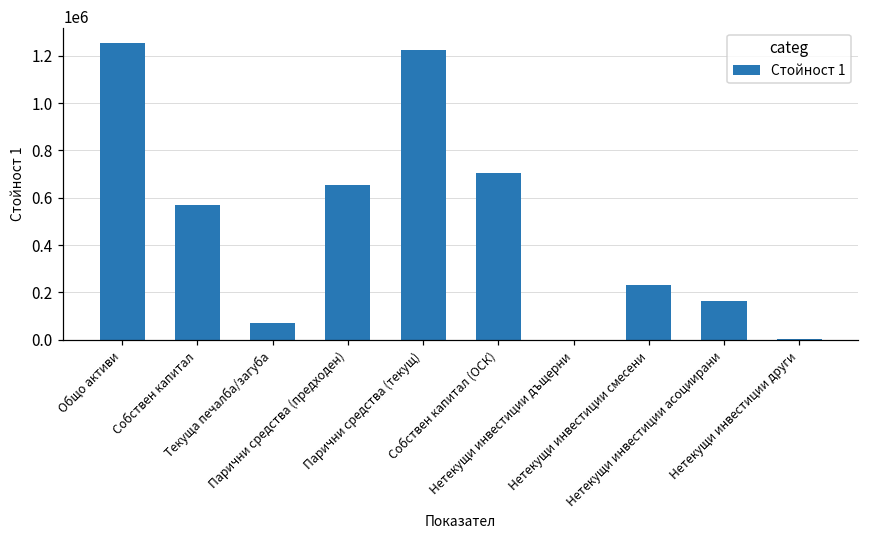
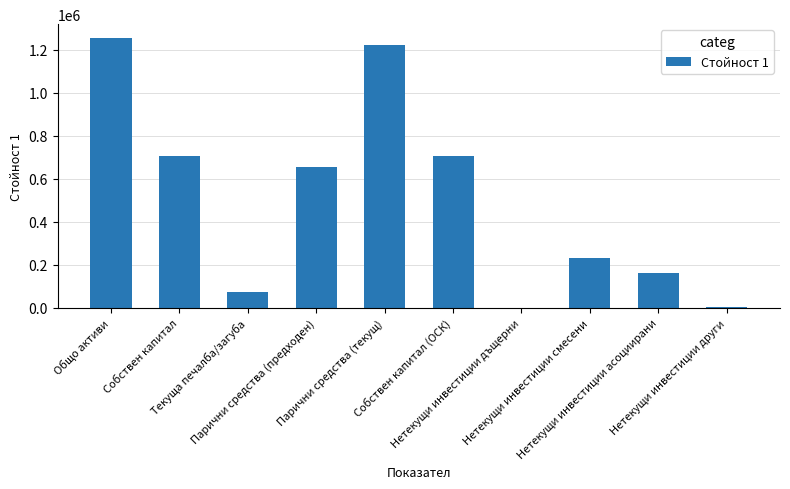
  {
    "Общо активи": 1260000,
-   "Собствен капитал": 570000,
+   "Собствен капитал": 710000,
    "Текуща печалба/загуба": 70000,
    "Парични средства (предходен)": 660000,
    "Парични средства (текущ)": 1220000,
    "Собствен капитал (ОСК)": 710000,
    "Нетекущи инвестиции дъщерни": 0,
    "Нетекущи инвестиции смесени": 230000,
    "Нетекущи инвестиции асоциирани": 160000
  }
